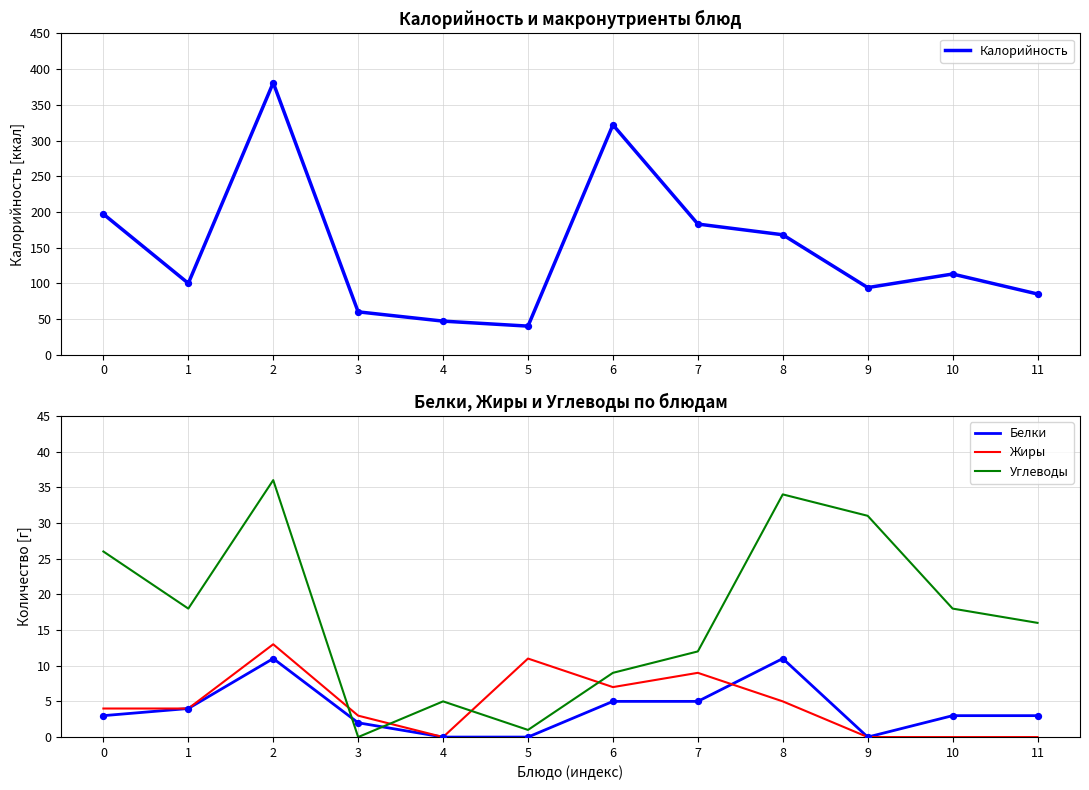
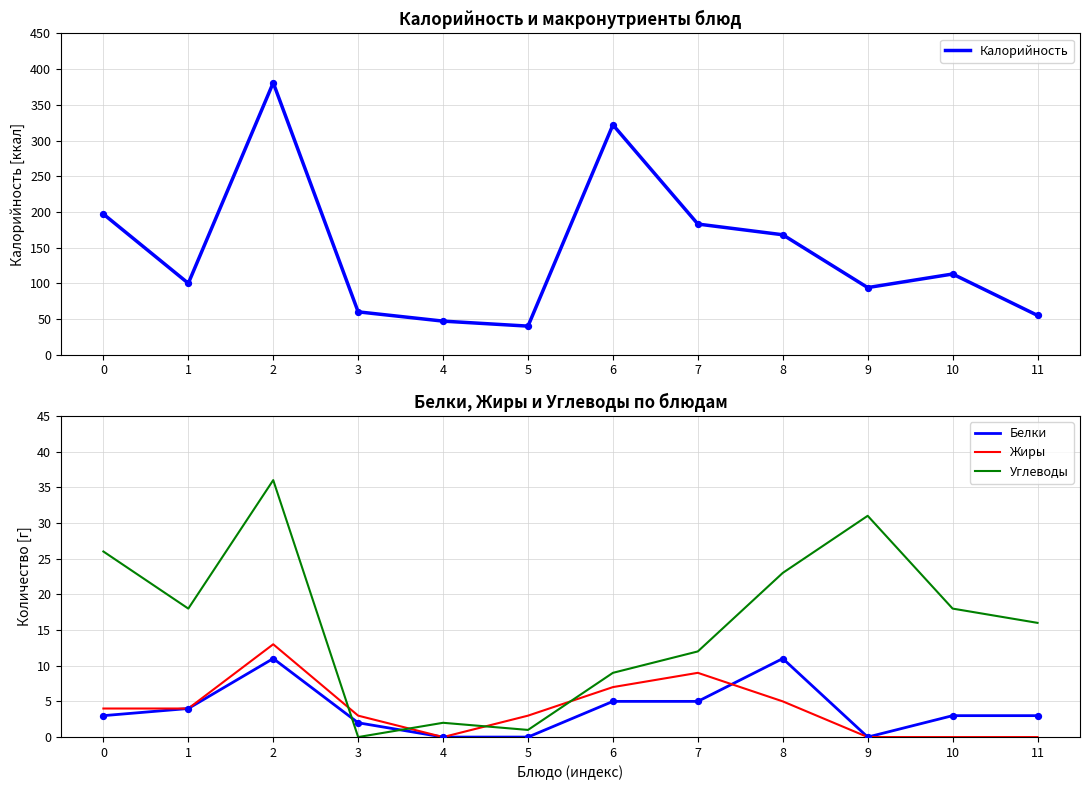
  {
    "Калорийность и макронутриенты блюд": {
      "0": 200,
      "1": 100,
      "2": 380,
      "3": 60,
      "4": 50,
      "5": 40,
      "6": 320,
      "7": 180,
      "8": 170,
      "9": 90,
      "10": 110,
-     "11": 90
+     "11": 60
    },
    "Белки, Жиры и Углеводы по блюдам": {
      "Белки": {
        "0": 3,
        "2": 11,
        "3": 2,
        "5": 0,
        "6": 5,
        "7": 5,
        "8": 11,
        "10": 3,
        "11": 3
      },
      "Жиры": {
        "0": 4,
        "2": 13,
        "3": 3,
-       "5": 11,
+       "5": 3,
        "6": 7,
        "7": 9,
        "8": 5,
        "10": 0,
        "11": 0
      },
      "Углеводы": {
        "0": 26,
        "1": 18,
        "2": 36,
        "3": 0,
-       "4": 5,
+       "4": 2,
        "5": 1,
        "6": 9,
        "7": 12,
-       "8": 34,
+       "8": 23,
        "9": 31,
        "10": 18,
        "11": 16
      }
    }
  }
